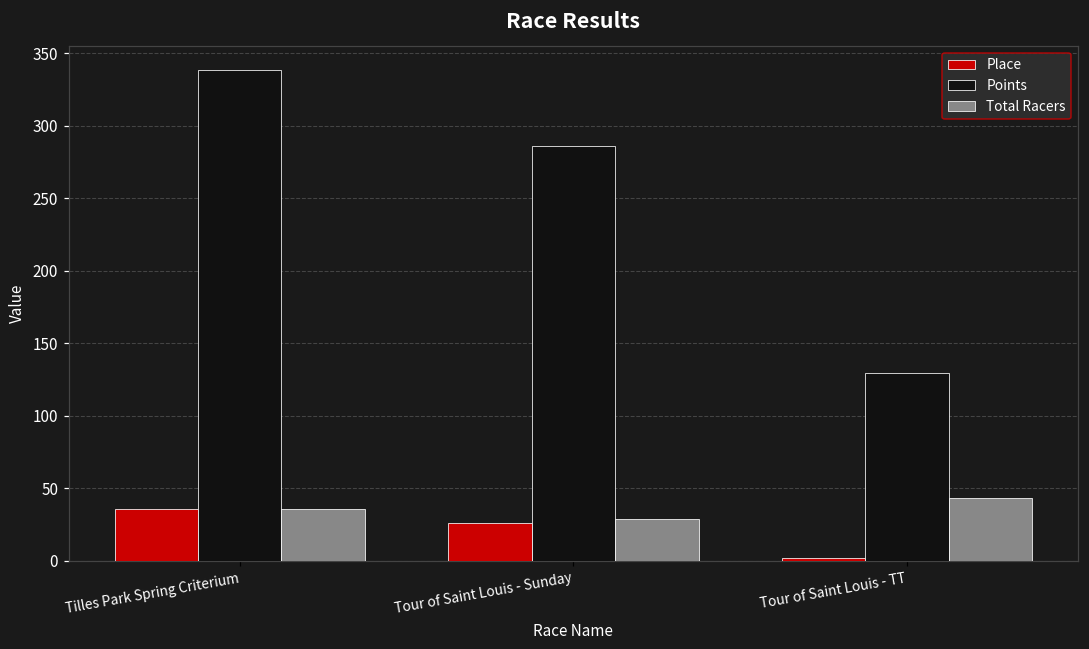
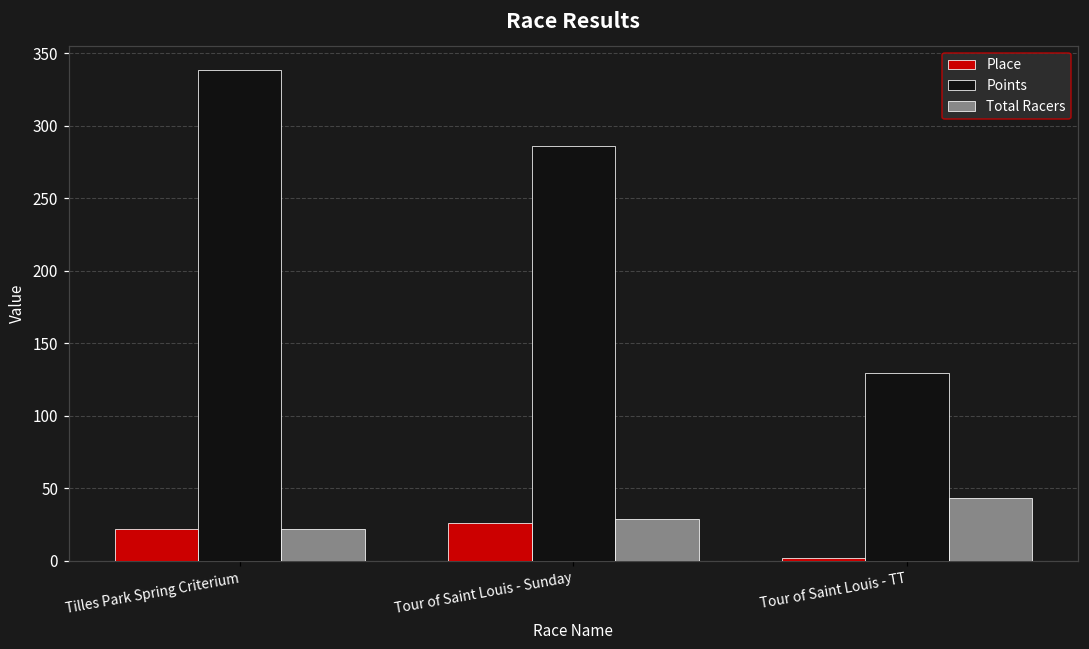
  {
    "Place": {
-     "Tilles Park Spring Criterium": 36,
+     "Tilles Park Spring Criterium": 22,
      "Tour of Saint Louis - Sunday": 26,
      "Tour of Saint Louis - TT": 2
    },
    "Points": {
      "Tilles Park Spring Criterium": 338,
      "Tour of Saint Louis - Sunday": 286,
      "Tour of Saint Louis - TT": 130
    },
    "Total Racers": {
-     "Tilles Park Spring Criterium": 36,
+     "Tilles Park Spring Criterium": 22,
      "Tour of Saint Louis - Sunday": 29,
      "Tour of Saint Louis - TT": 43
    }
  }
